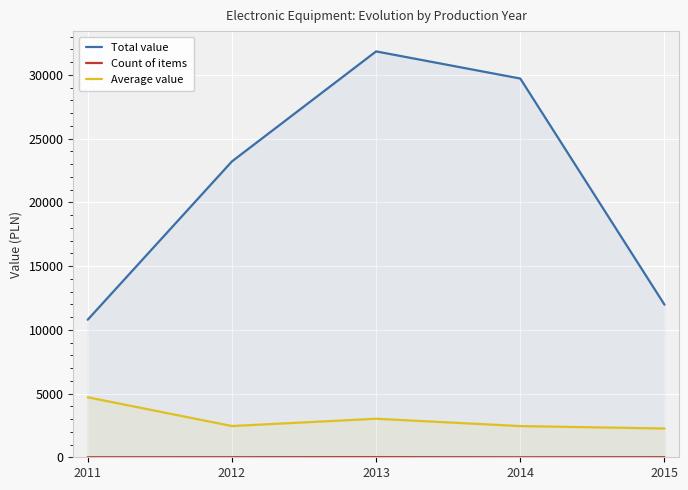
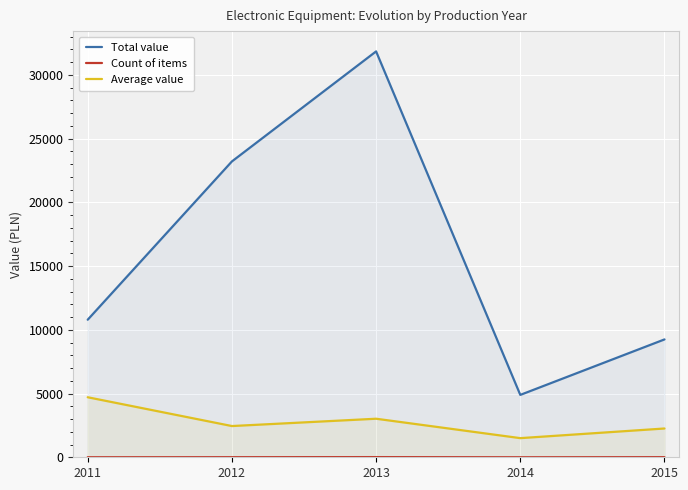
  {
    "Total value": {
      "2011": 10800,
      "2012": 23200,
      "2013": 31800,
-     "2014": 29700,
-     "2015": 12000
+     "2014": 4900,
+     "2015": 9200
    },
    "Count of items": {
      "2011": 0,
      "2012": 0,
      "2013": 0,
      "2014": 0,
      "2015": 0
    },
    "Average value": {
      "2011": 4700,
      "2012": 2500,
      "2013": 3000,
-     "2014": 2400,
+     "2014": 1500,
      "2015": 2300
    }
  }
